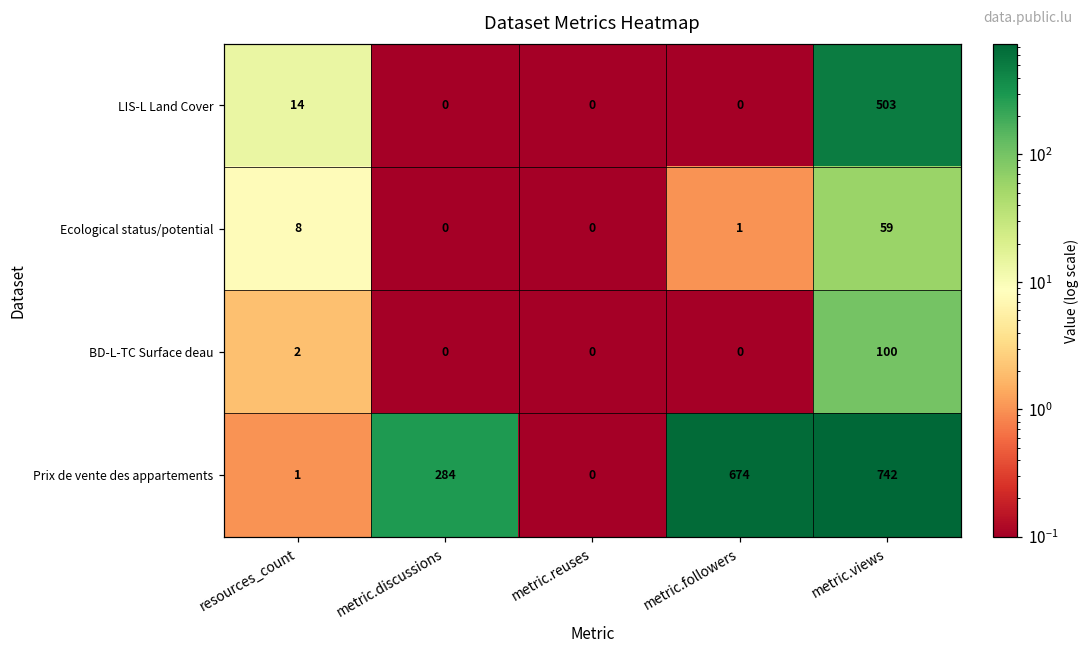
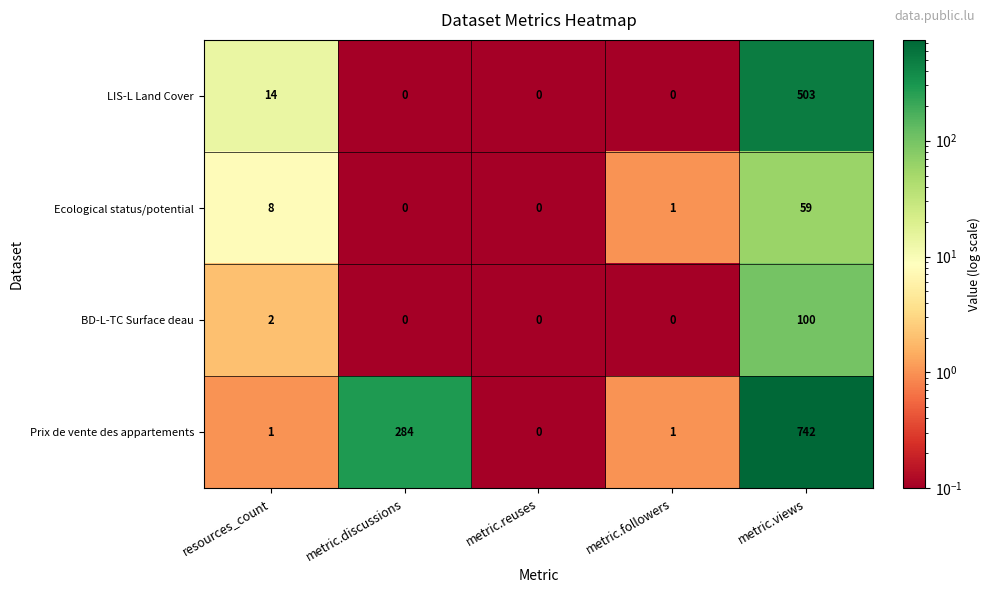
  {
    "LIS-L Land Cover": {
      "resources_count": 14,
      "metric.discussions": 0,
      "metric.reuses": 0,
      "metric.followers": 0,
      "metric.views": 503
    },
    "Ecological status/potential": {
      "resources_count": 8,
      "metric.discussions": 0,
      "metric.reuses": 0,
      "metric.followers": 1,
      "metric.views": 59
    },
    "BD-L-TC Surface deau": {
      "resources_count": 2,
      "metric.discussions": 0,
      "metric.reuses": 0,
      "metric.followers": 0,
      "metric.views": 100
    },
    "Prix de vente des appartements": {
      "resources_count": 1,
      "metric.discussions": 284,
      "metric.reuses": 0,
-     "metric.followers": 674,
+     "metric.followers": 1,
      "metric.views": 742
    }
  }
